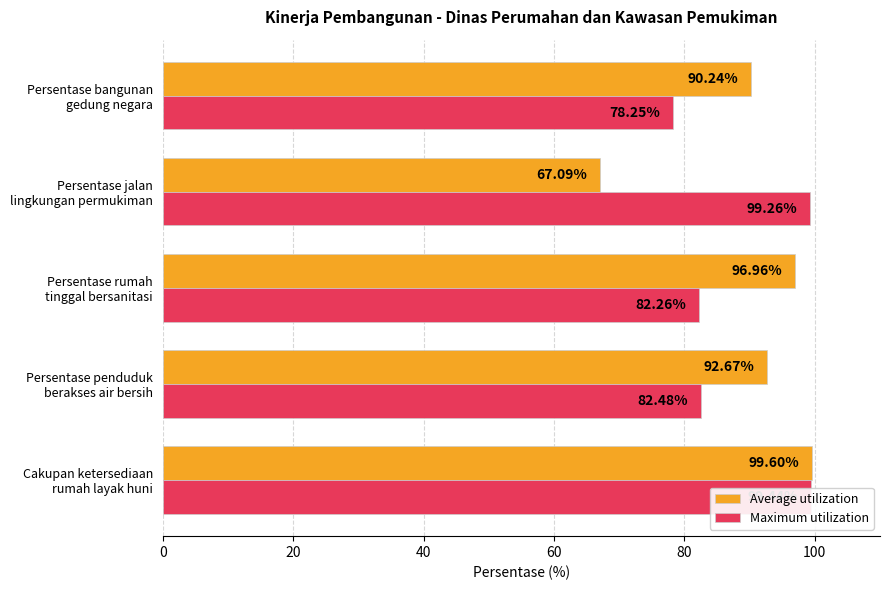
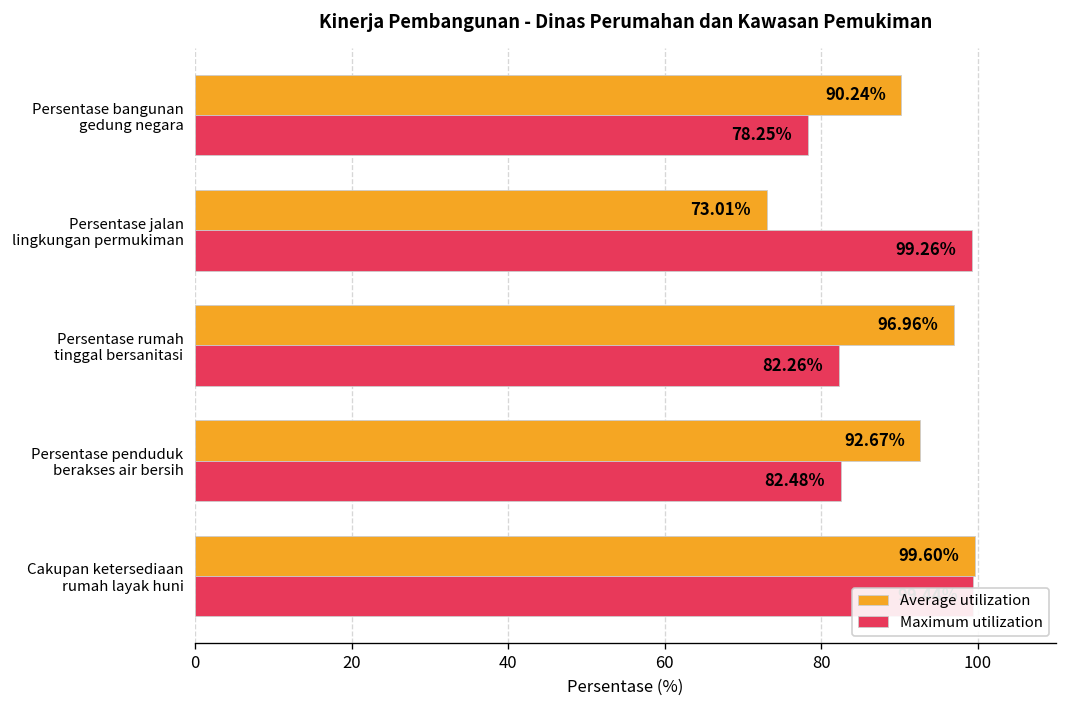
  {
    "Average utilization": {
      "Persentase bangunan gedung negara": "90.24%",
-     "Persentase jalan lingkungan permukiman": "67.09%",
+     "Persentase jalan lingkungan permukiman": "73.01%",
      "Persentase rumah tinggal bersanitasi": "96.96%",
      "Persentase penduduk berakses air bersih": "92.67%",
      "Cakupan ketersediaan rumah layak huni": "99.60%"
    },
    "Maximum utilization": {
      "Persentase bangunan gedung negara": "78.25%",
      "Persentase jalan lingkungan permukiman": "99.26%",
      "Persentase rumah tinggal bersanitasi": "82.26%",
      "Persentase penduduk berakses air bersih": "82.48%"
    }
  }
